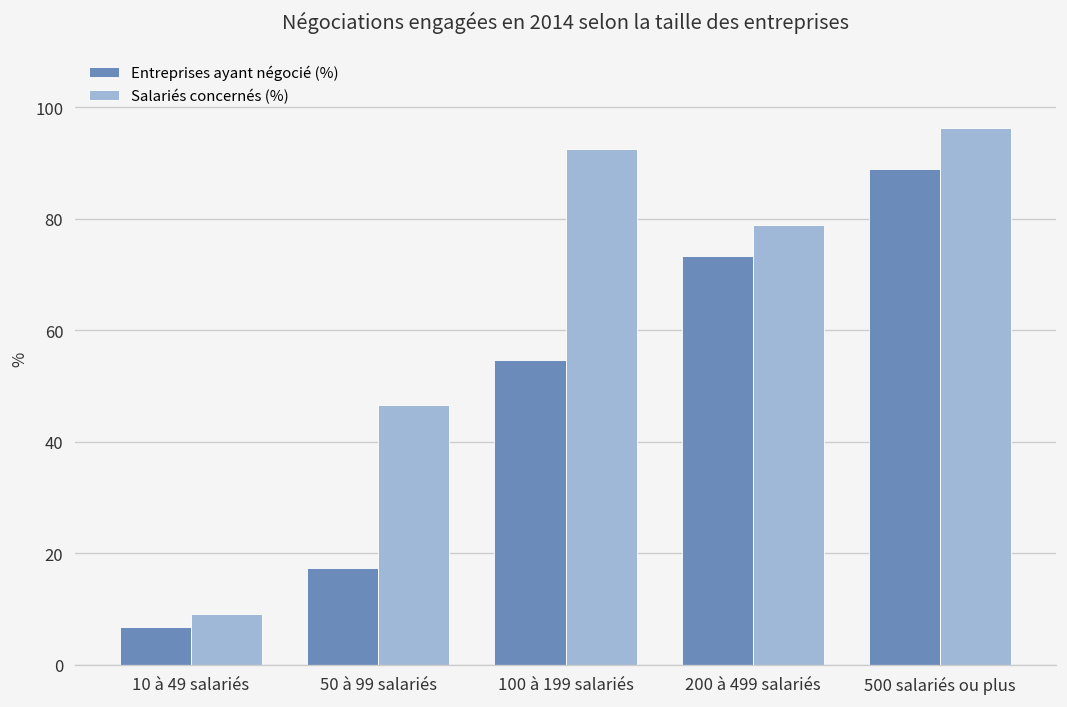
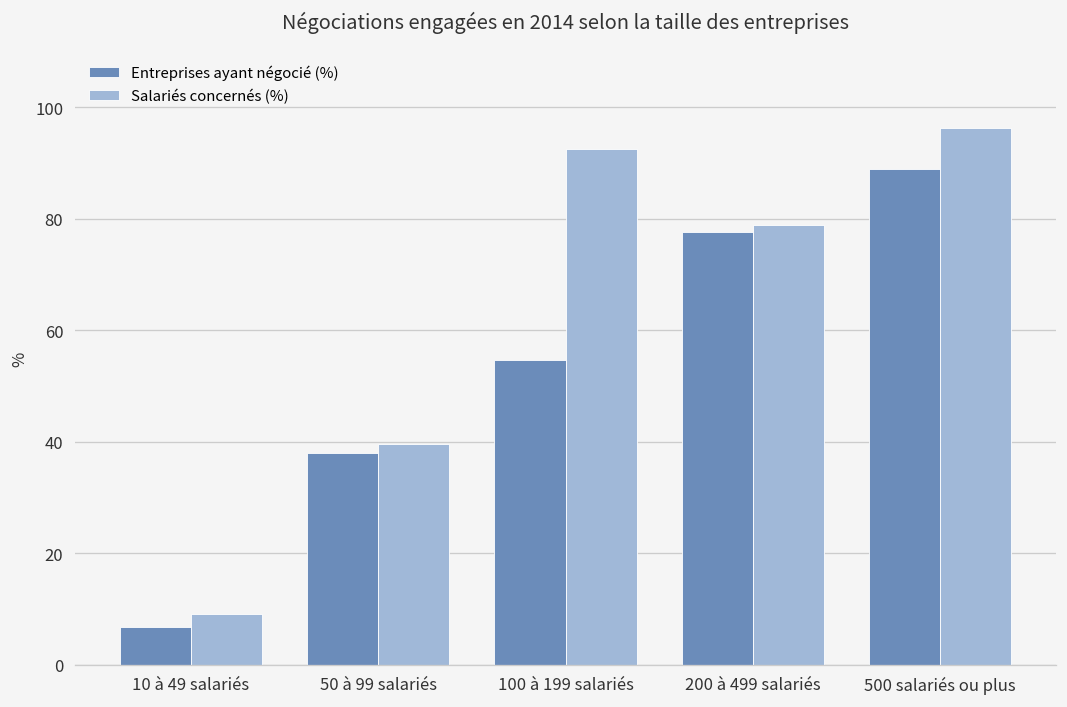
  {
    "Entreprises ayant négocié (%)": {
      "10 à 49 salariés": 7,
-     "50 à 99 salariés": 17,
+     "50 à 99 salariés": 38,
      "100 à 199 salariés": 55,
-     "200 à 499 salariés": 73,
+     "200 à 499 salariés": 78,
      "500 salariés ou plus": 89
    },
    "Salariés concernés (%)": {
      "10 à 49 salariés": 9,
-     "50 à 99 salariés": 47,
+     "50 à 99 salariés": 40,
      "100 à 199 salariés": 93,
      "200 à 499 salariés": 79,
      "500 salariés ou plus": 96
    }
  }
